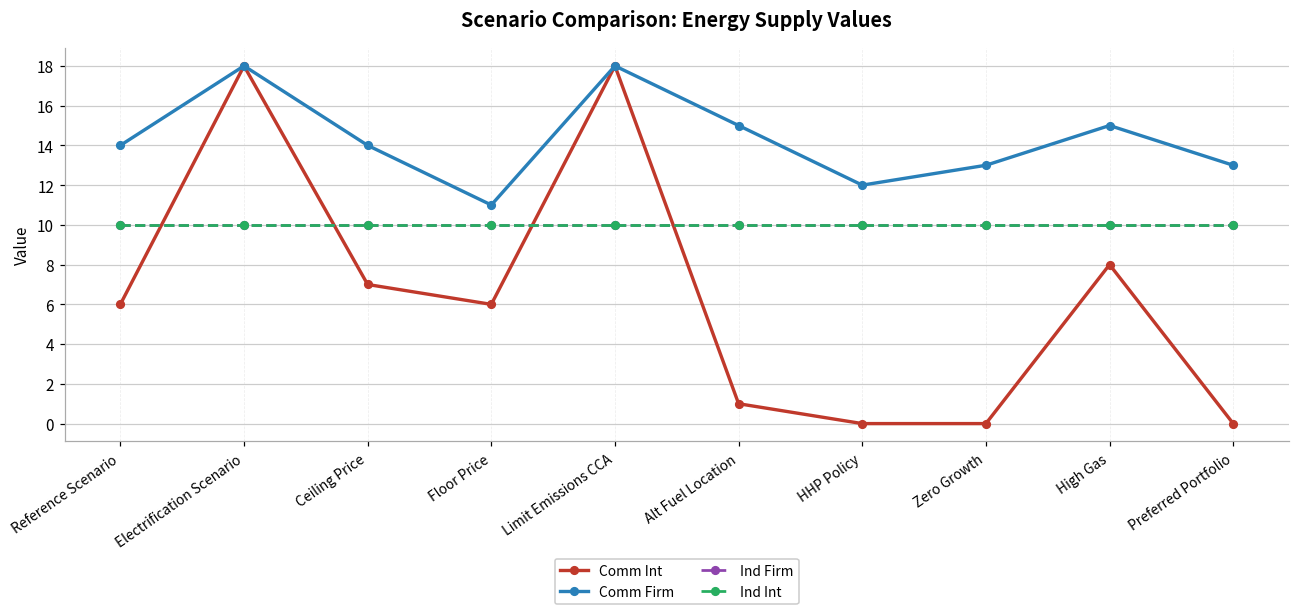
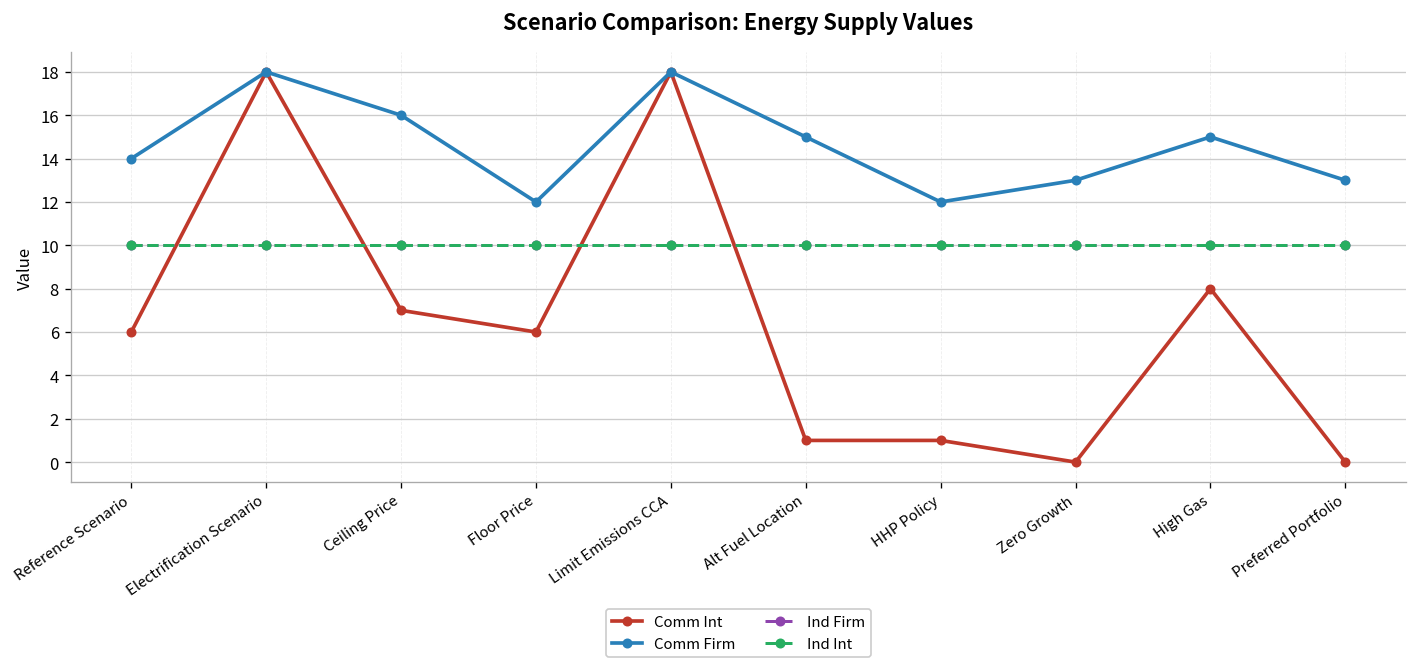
  {
    "Comm Int": {
      "Reference Scenario": 6,
      "Ceiling Price": 7,
      "Floor Price": 6,
      "Alt Fuel Location": 1,
-     "HHP Policy": 0,
+     "HHP Policy": 1,
      "Zero Growth": 0,
      "High Gas": 8,
      "Preferred Portfolio": 0
    },
    "Comm Firm": {
      "Reference Scenario": 14,
-     "Ceiling Price": 14,
-     "Floor Price": 11,
+     "Ceiling Price": 16,
+     "Floor Price": 12,
      "Alt Fuel Location": 15,
      "HHP Policy": 12,
      "Zero Growth": 13,
      "High Gas": 15,
      "Preferred Portfolio": 13
    },
    "Ind Int": {
      "Reference Scenario": 10,
      "Electrification Scenario": 10,
      "Ceiling Price": 10,
      "Floor Price": 10,
      "Limit Emissions CCA": 10,
      "Alt Fuel Location": 10,
      "HHP Policy": 10,
      "Zero Growth": 10,
      "High Gas": 10,
      "Preferred Portfolio": 10
    }
  }
